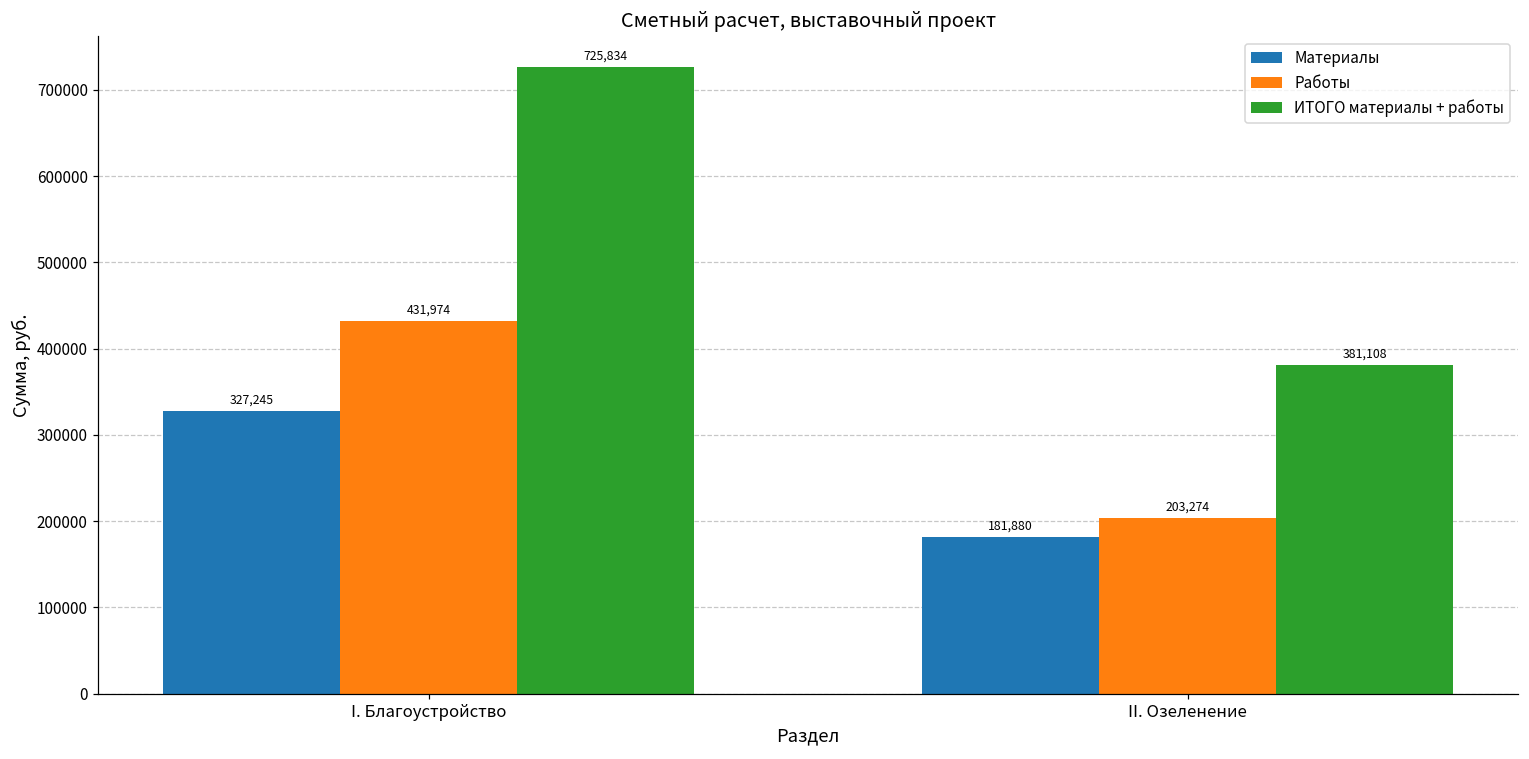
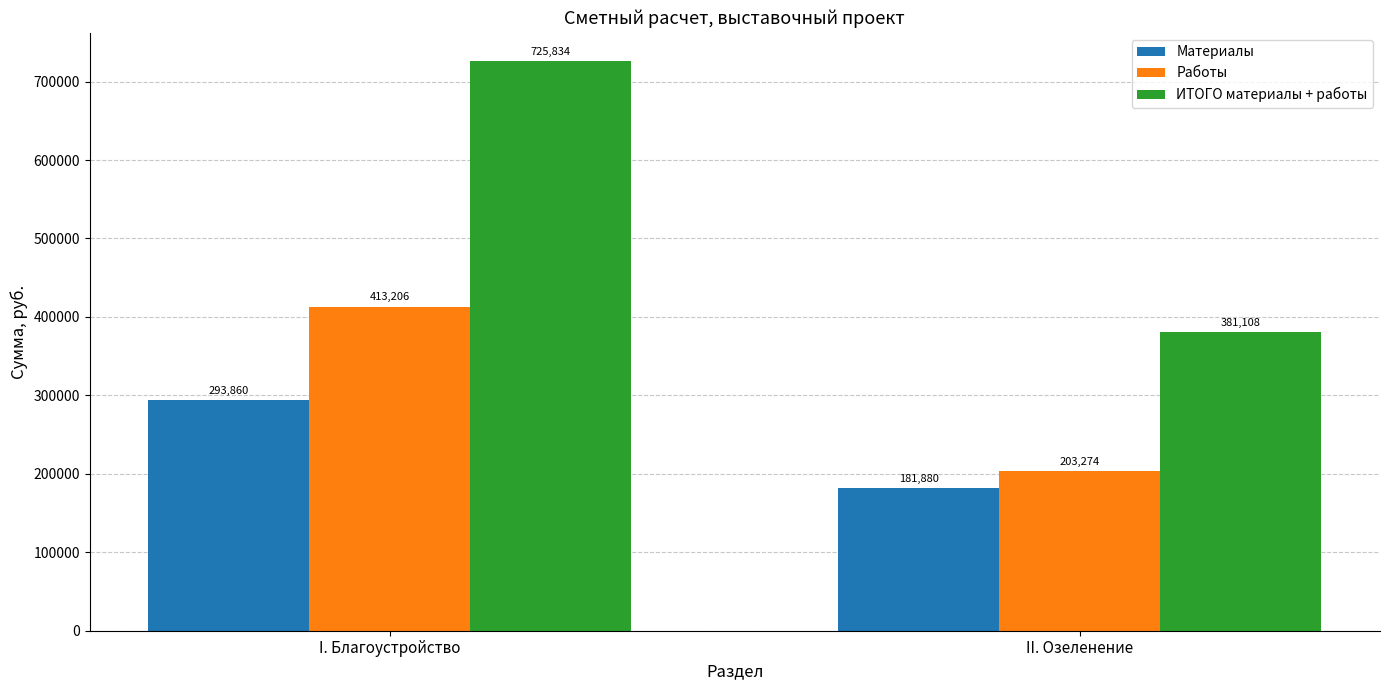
  {
    "Материалы": {
-     "I. Благоустройство": "327,245",
+     "I. Благоустройство": "293,860",
      "II. Озеленение": "181,880"
    },
    "Работы": {
-     "I. Благоустройство": "431,974",
+     "I. Благоустройство": "413,206",
      "II. Озеленение": "203,274"
    },
    "ИТОГО материалы + работы": {
      "I. Благоустройство": "725,834",
      "II. Озеленение": "381,108"
    }
  }
